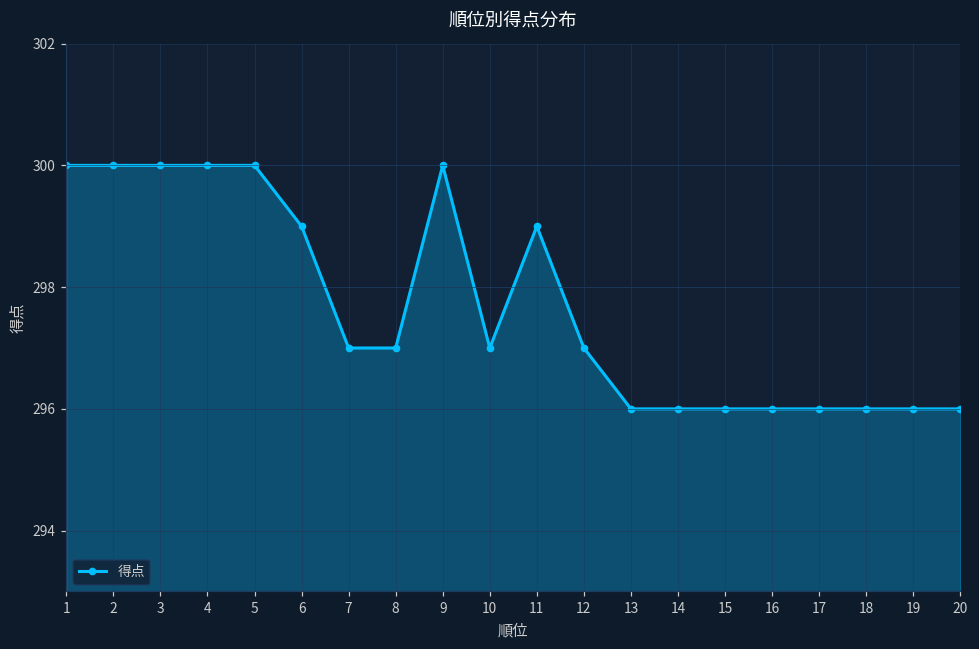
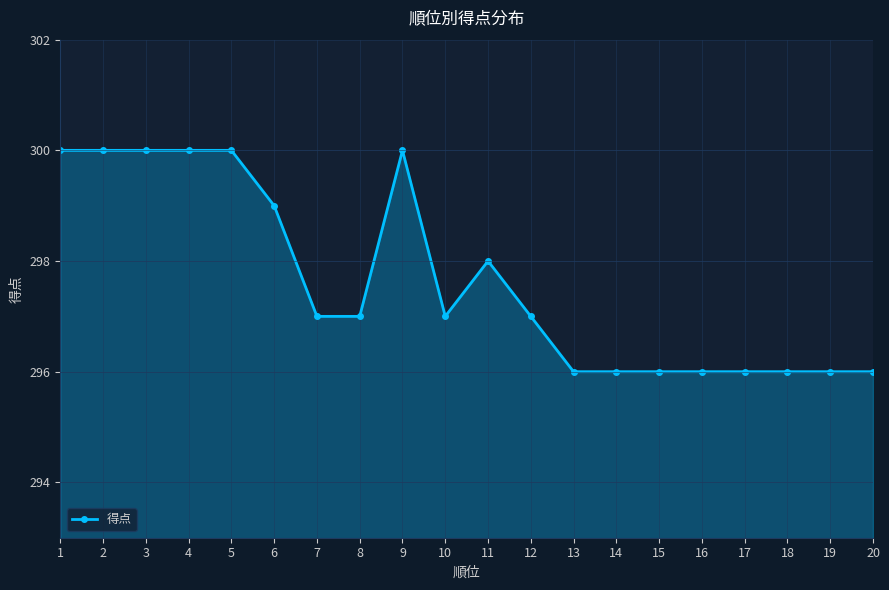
  {
    "1": 300,
    "2": 300,
    "3": 300,
    "4": 300,
    "5": 300,
    "6": 299,
    "7": 297,
    "8": 297,
    "9": 300,
    "10": 297,
-   "11": 299,
+   "11": 298,
    "12": 297,
    "13": 296,
    "14": 296,
    "15": 296,
    "16": 296,
    "17": 296,
    "18": 296,
    "19": 296,
    "20": 296
  }
